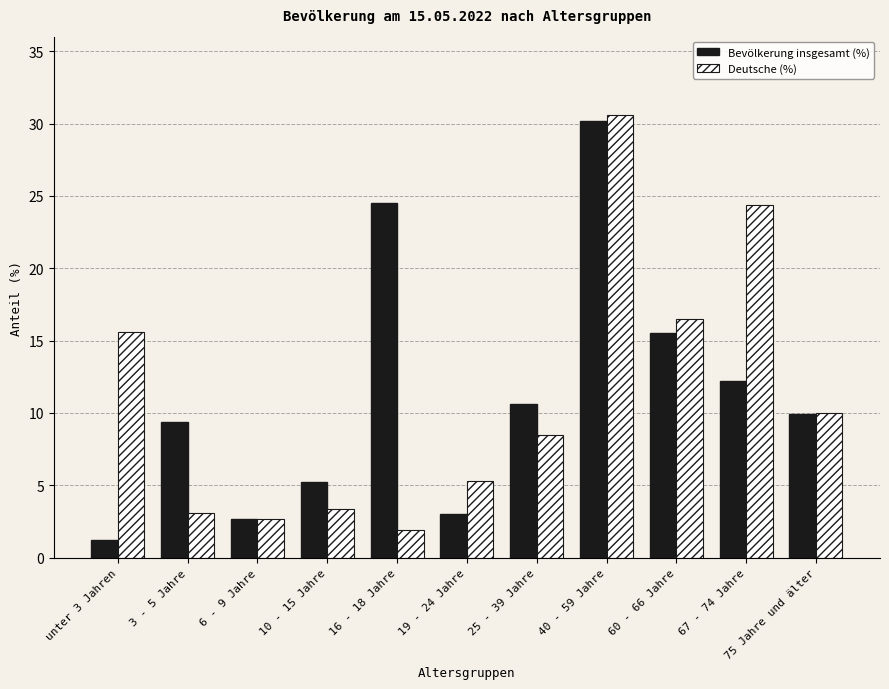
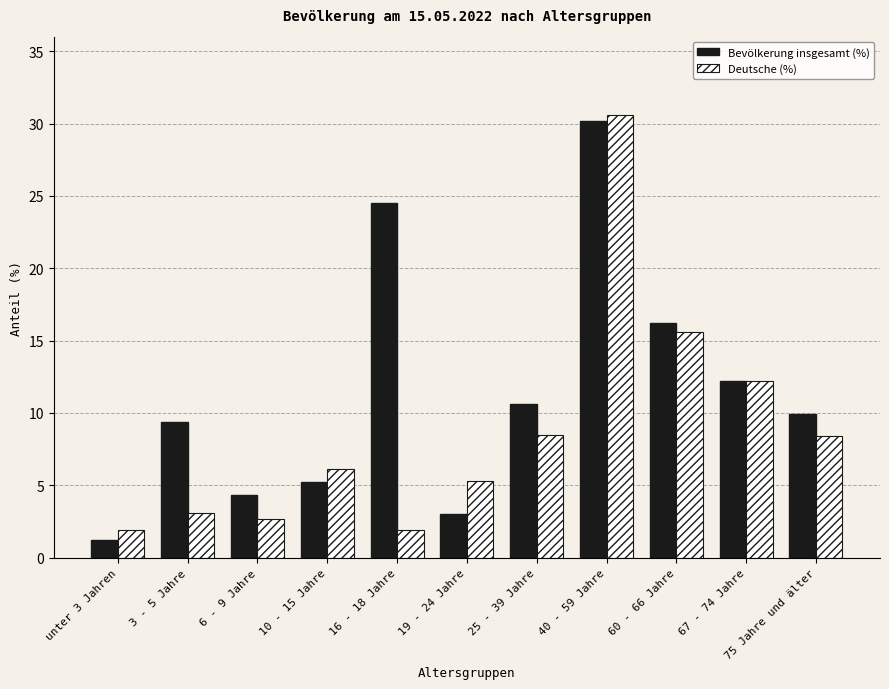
  {
    "Bevölkerung insgesamt (%)": {
      "unter 3 Jahren": 1.2,
      "3 - 5 Jahre": 9.4,
-     "6 - 9 Jahre": 2.7,
+     "6 - 9 Jahre": 4.3,
      "10 - 15 Jahre": 5.2,
      "16 - 18 Jahre": 24.5,
      "19 - 24 Jahre": 3.0,
      "25 - 39 Jahre": 10.6,
      "40 - 59 Jahre": 30.2,
-     "60 - 66 Jahre": 15.5,
+     "60 - 66 Jahre": 16.2,
      "67 - 74 Jahre": 12.2,
      "75 Jahre und älter": 9.9
    },
    "Deutsche (%)": {
-     "unter 3 Jahren": 15.6,
+     "unter 3 Jahren": 1.9,
      "3 - 5 Jahre": 3.1,
      "6 - 9 Jahre": 2.7,
-     "10 - 15 Jahre": 3.4,
+     "10 - 15 Jahre": 6.1,
      "16 - 18 Jahre": 1.9,
      "19 - 24 Jahre": 5.3,
      "25 - 39 Jahre": 8.5,
      "40 - 59 Jahre": 30.6,
-     "60 - 66 Jahre": 16.5,
-     "67 - 74 Jahre": 24.4,
-     "75 Jahre und älter": 10.0
+     "60 - 66 Jahre": 15.6,
+     "67 - 74 Jahre": 12.2,
+     "75 Jahre und älter": 8.4
    }
  }
